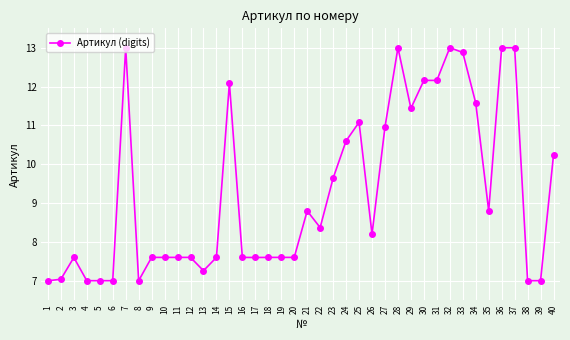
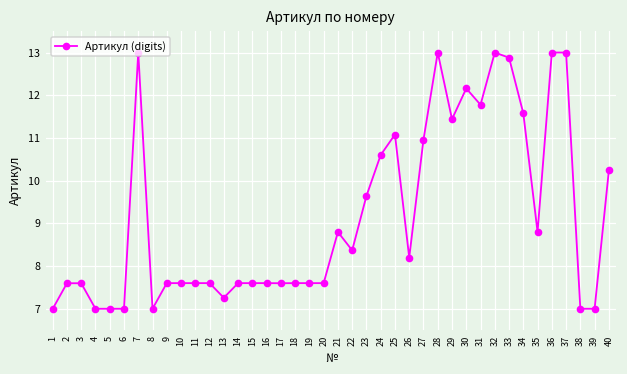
  {
    "1": 7.0,
-   "2": 7.0,
+   "2": 7.6,
    "3": 7.6,
    "4": 7.0,
    "5": 7.0,
    "6": 7.0,
    "8": 7.0,
    "9": 7.6,
    "10": 7.6,
    "11": 7.6,
    "12": 7.6,
    "13": 7.3,
    "14": 7.6,
-   "15": 12.1,
+   "15": 7.6,
    "16": 7.6,
    "17": 7.6,
    "18": 7.6,
    "19": 7.6,
    "20": 7.6,
    "21": 8.8,
    "22": 8.4,
    "23": 9.6,
    "24": 10.6,
    "25": 11.1,
    "26": 8.2,
    "27": 11.0,
    "28": 13.0,
    "29": 11.4,
    "30": 12.2,
-   "31": 12.2,
+   "31": 11.8,
    "32": 13.0,
    "33": 12.9,
    "34": 11.6,
    "35": 8.8,
    "36": 13.0,
    "37": 13.0,
    "38": 7.0,
    "39": 7.0,
    "40": 10.2
  }
